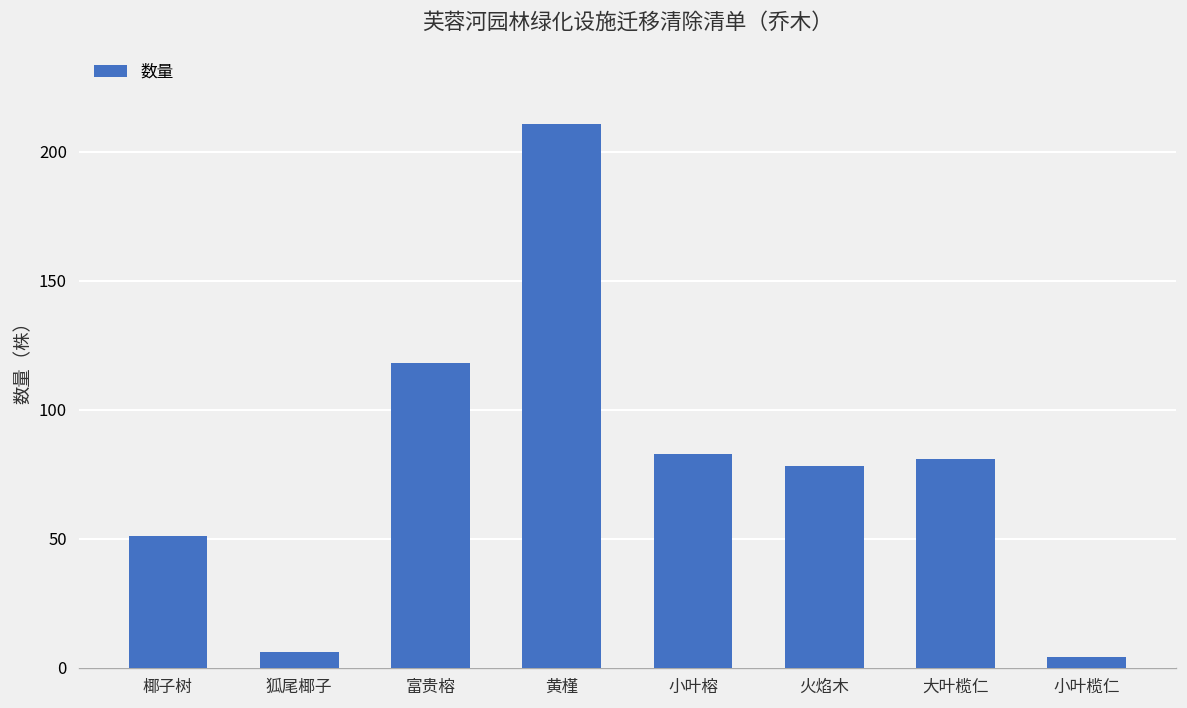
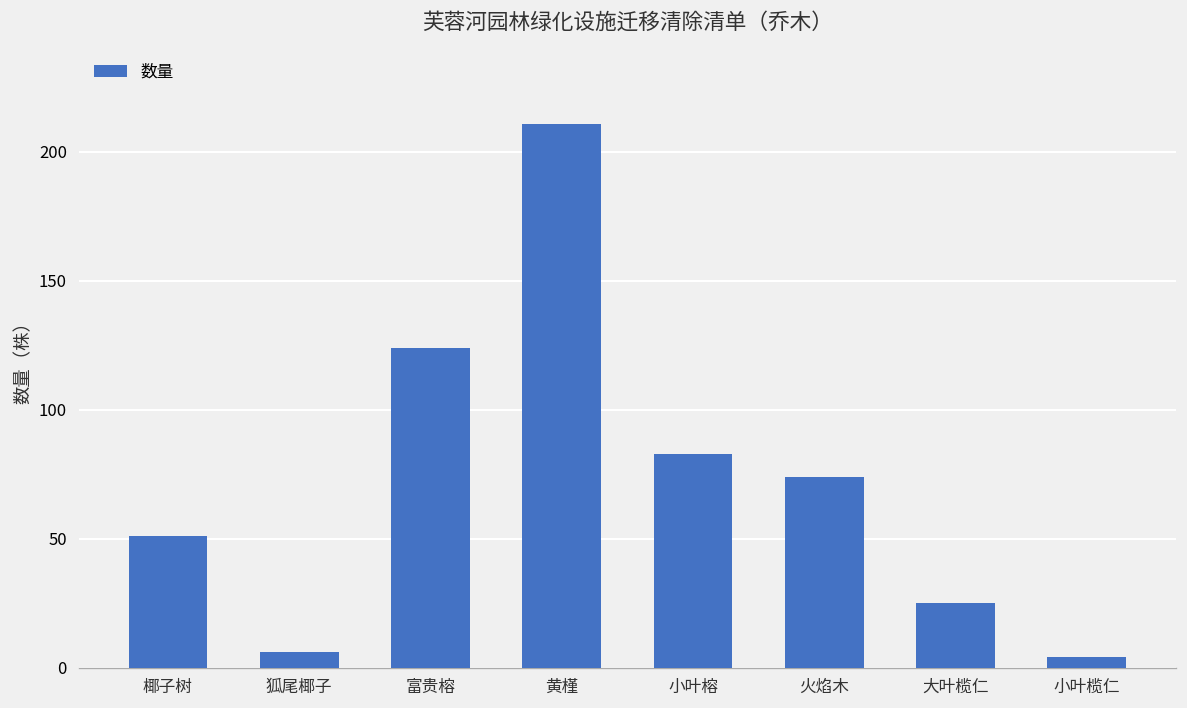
  {
    "椰子树": 51,
    "狐尾椰子": 6,
-   "富贵榕": 118,
+   "富贵榕": 124,
    "黄槿": 211,
    "小叶榕": 83,
-   "火焰木": 78,
-   "大叶榄仁": 81,
+   "火焰木": 74,
+   "大叶榄仁": 25,
    "小叶榄仁": 4
  }
